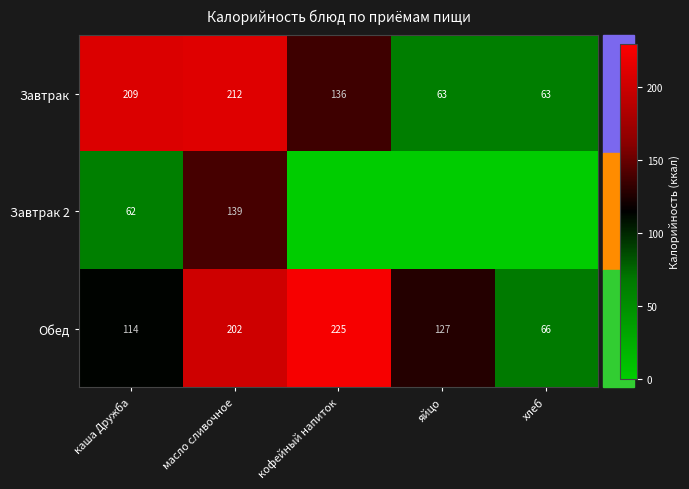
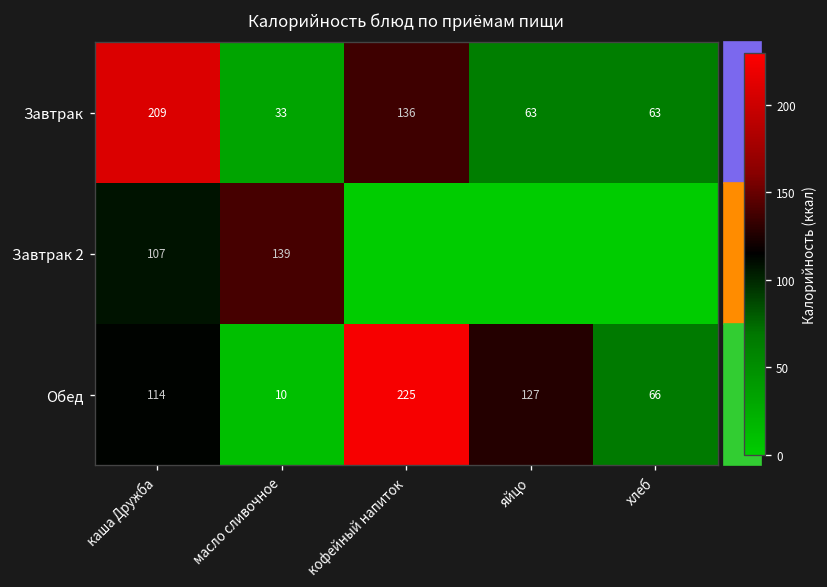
  {
    "Завтрак": {
      "каша Дружба": 209,
-     "масло сливочное": 212,
+     "масло сливочное": 33,
      "кофейный напиток": 136,
      "яйцо": 63,
      "хлеб": 63
    },
    "Завтрак 2": {
-     "каша Дружба": 62,
+     "каша Дружба": 107,
      "масло сливочное": 139
    },
    "Обед": {
      "каша Дружба": 114,
-     "масло сливочное": 202,
+     "масло сливочное": 10,
      "кофейный напиток": 225,
      "яйцо": 127,
      "хлеб": 66
    }
  }
